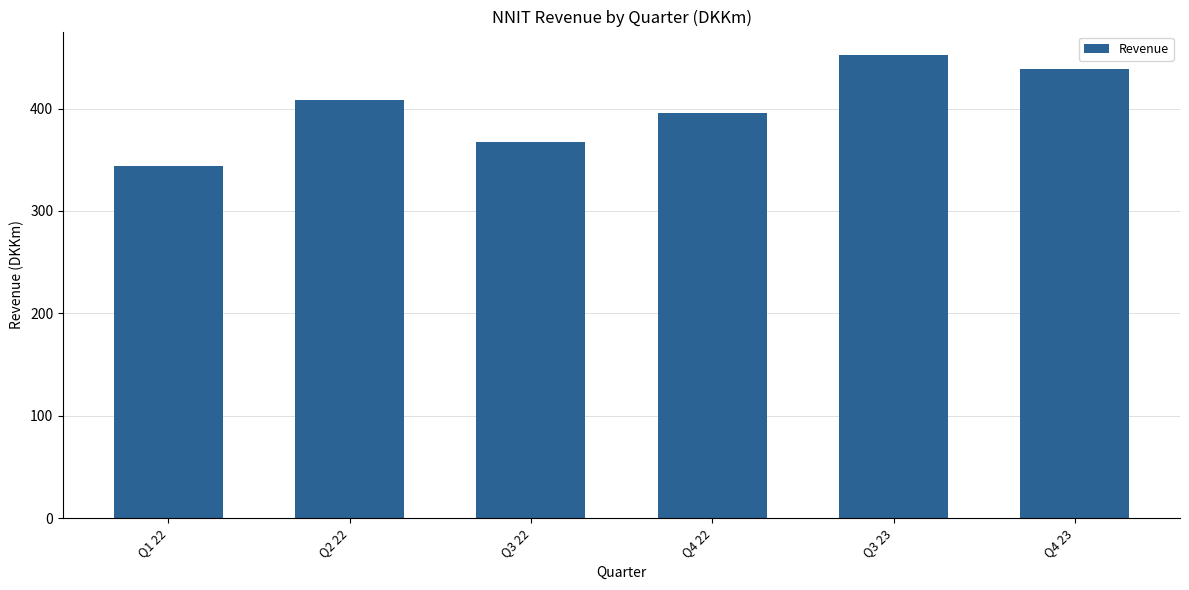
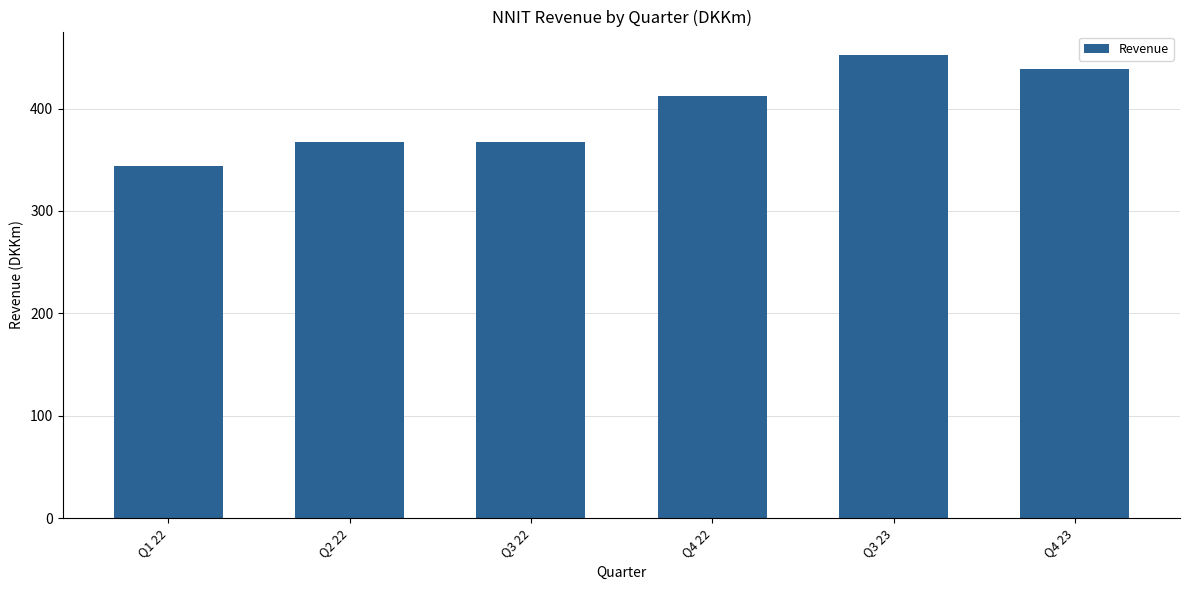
  {
    "Q1 22": 344,
-   "Q2 22": 409,
+   "Q2 22": 368,
    "Q3 22": 368,
-   "Q4 22": 396,
+   "Q4 22": 412,
    "Q3 23": 453,
    "Q4 23": 438
  }
